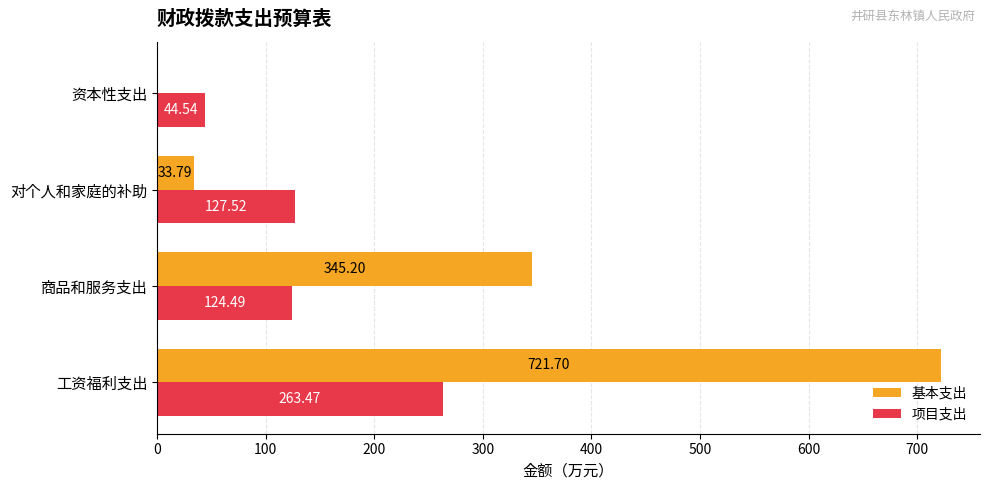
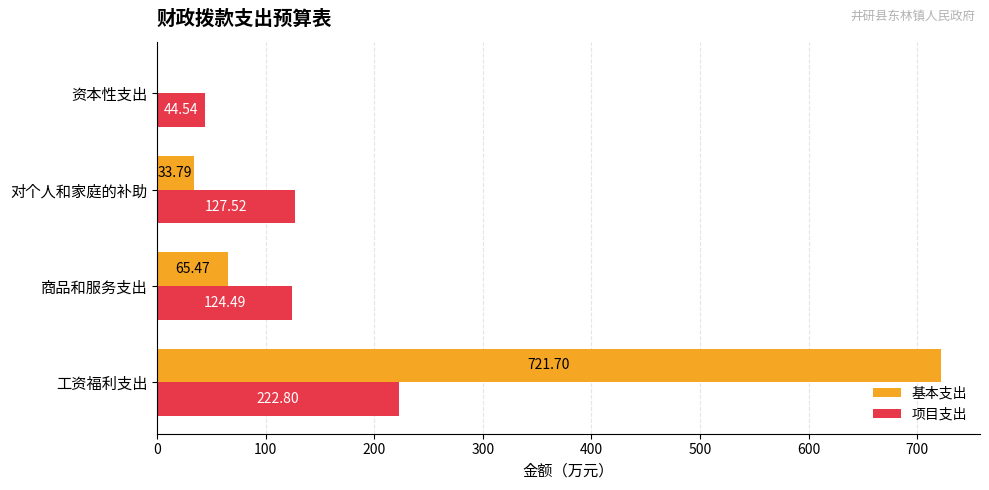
  {
    "基本支出": {
      "对个人和家庭的补助": 33.79,
-     "商品和服务支出": 345.20,
+     "商品和服务支出": 65.47,
      "工资福利支出": 721.70
    },
    "项目支出": {
      "资本性支出": 44.54,
      "对个人和家庭的补助": 127.52,
      "商品和服务支出": 124.49,
-     "工资福利支出": 263.47
+     "工资福利支出": 222.80
    }
  }
